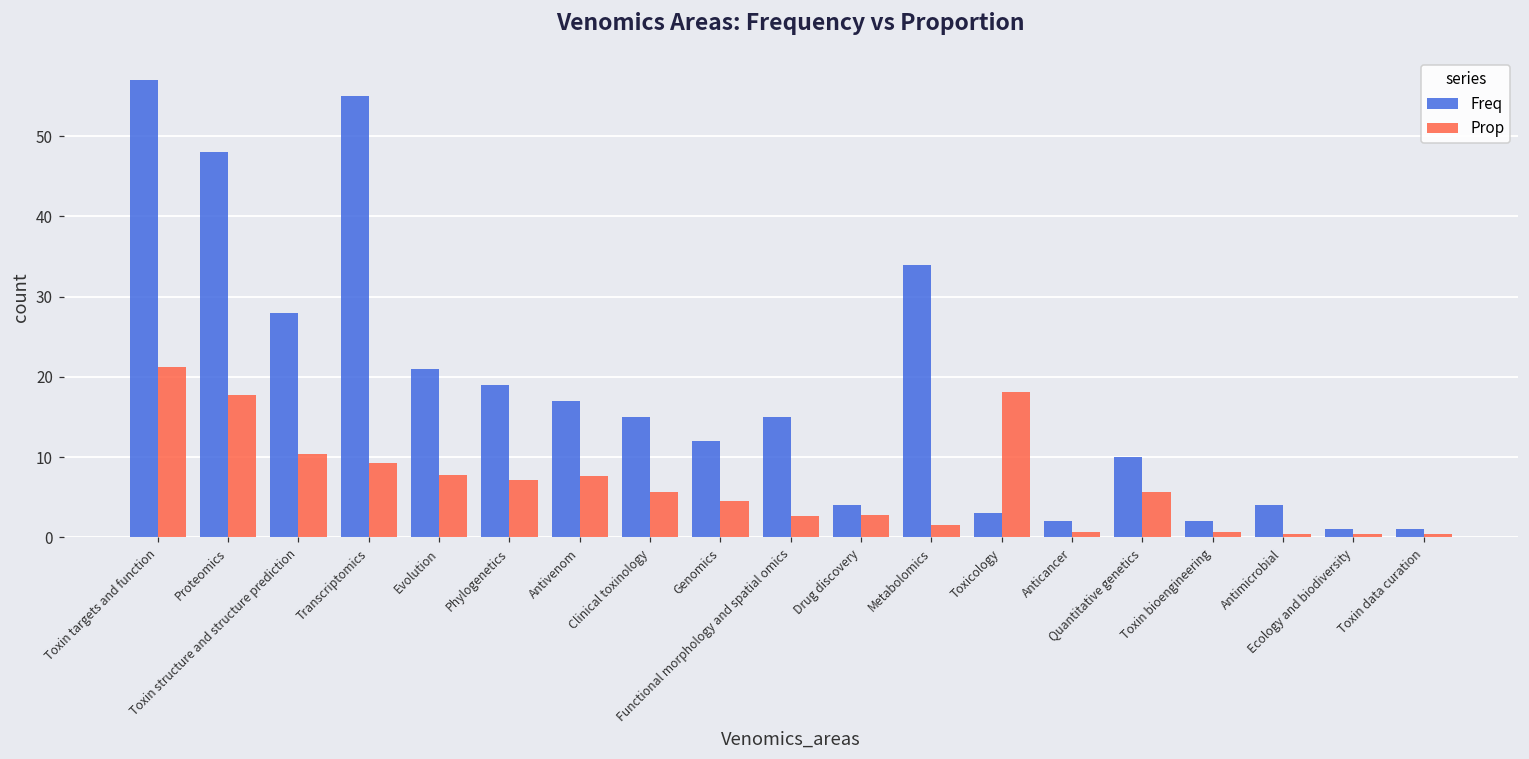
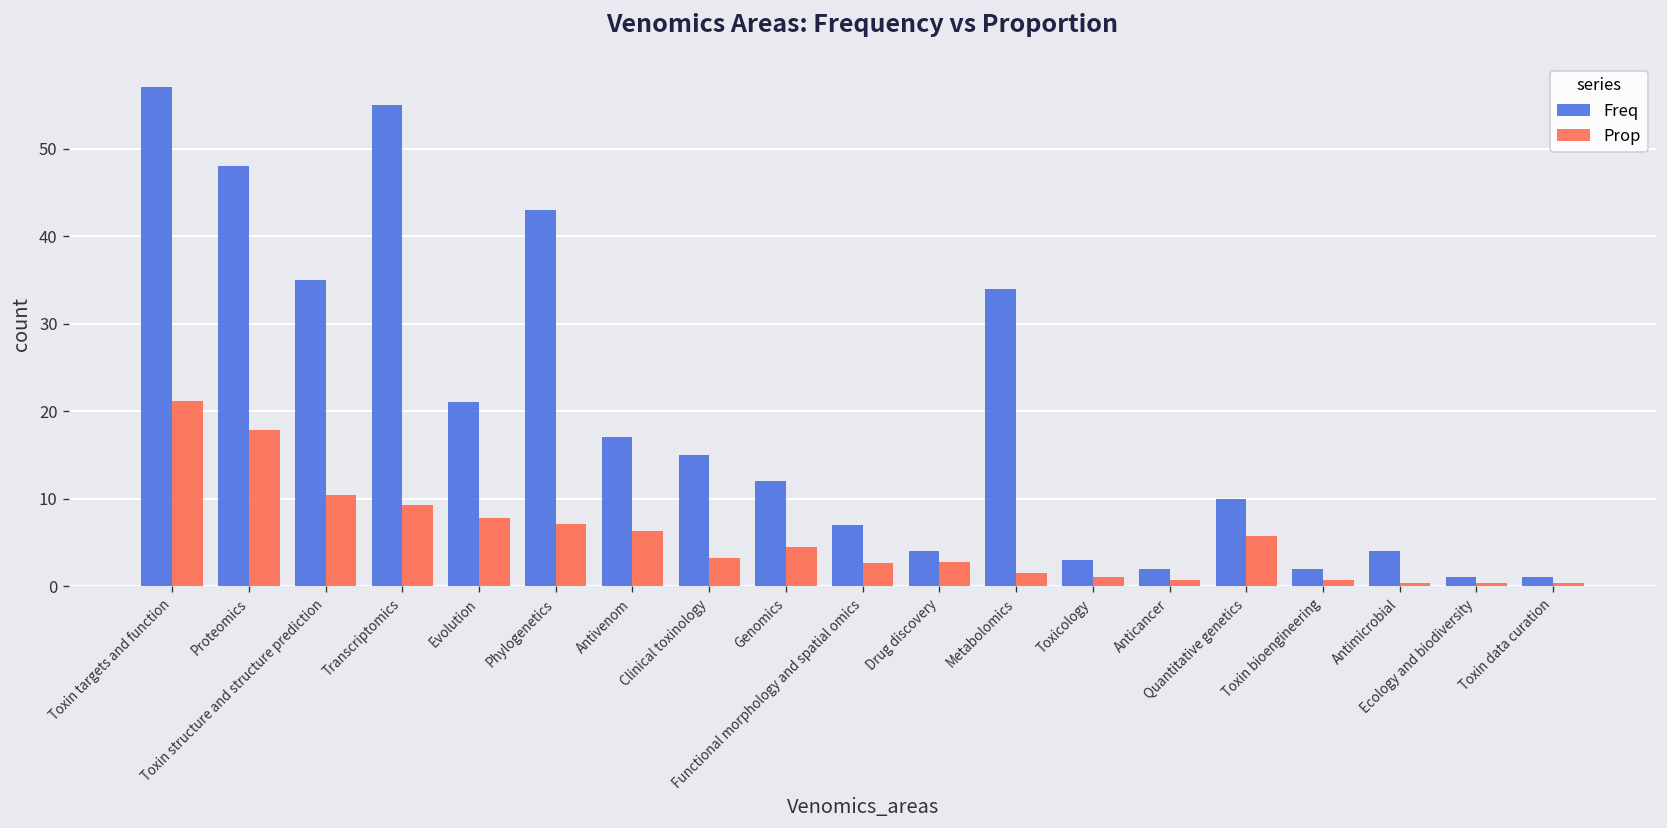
  {
    "Freq": {
      "Toxin targets and function": 57,
      "Proteomics": 48,
-     "Toxin structure and structure prediction": 28,
+     "Toxin structure and structure prediction": 35,
      "Transcriptomics": 55,
      "Evolution": 21,
-     "Phylogenetics": 19,
+     "Phylogenetics": 43,
      "Antivenom": 17,
      "Clinical toxinology": 15,
      "Genomics": 12,
-     "Functional morphology and spatial omics": 15,
+     "Functional morphology and spatial omics": 7,
      "Drug discovery": 4,
      "Metabolomics": 34,
      "Toxicology": 3,
      "Anticancer": 2,
      "Quantitative genetics": 10,
      "Toxin bioengineering": 2,
      "Antimicrobial": 4,
      "Ecology and biodiversity": 1,
      "Toxin data curation": 1
    },
    "Prop": {
      "Toxin targets and function": 21,
      "Proteomics": 18,
      "Toxin structure and structure prediction": 10,
      "Transcriptomics": 9,
      "Evolution": 8,
      "Phylogenetics": 7,
-     "Antivenom": 8,
-     "Clinical toxinology": 6,
+     "Antivenom": 6,
+     "Clinical toxinology": 3,
      "Genomics": 5,
      "Functional morphology and spatial omics": 3,
      "Drug discovery": 3,
      "Metabolomics": 2,
-     "Toxicology": 18,
+     "Toxicology": 1,
      "Anticancer": 1,
      "Quantitative genetics": 6,
      "Toxin bioengineering": 1,
      "Antimicrobial": 0,
      "Ecology and biodiversity": 0,
      "Toxin data curation": 0
    }
  }
